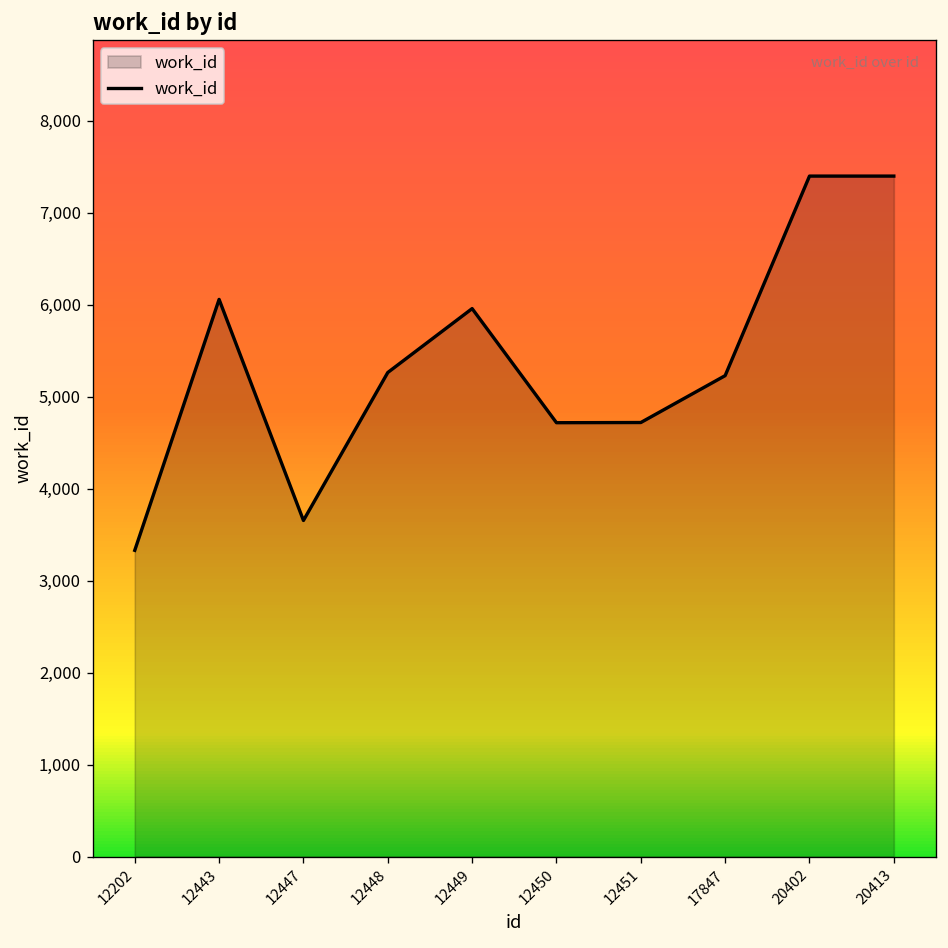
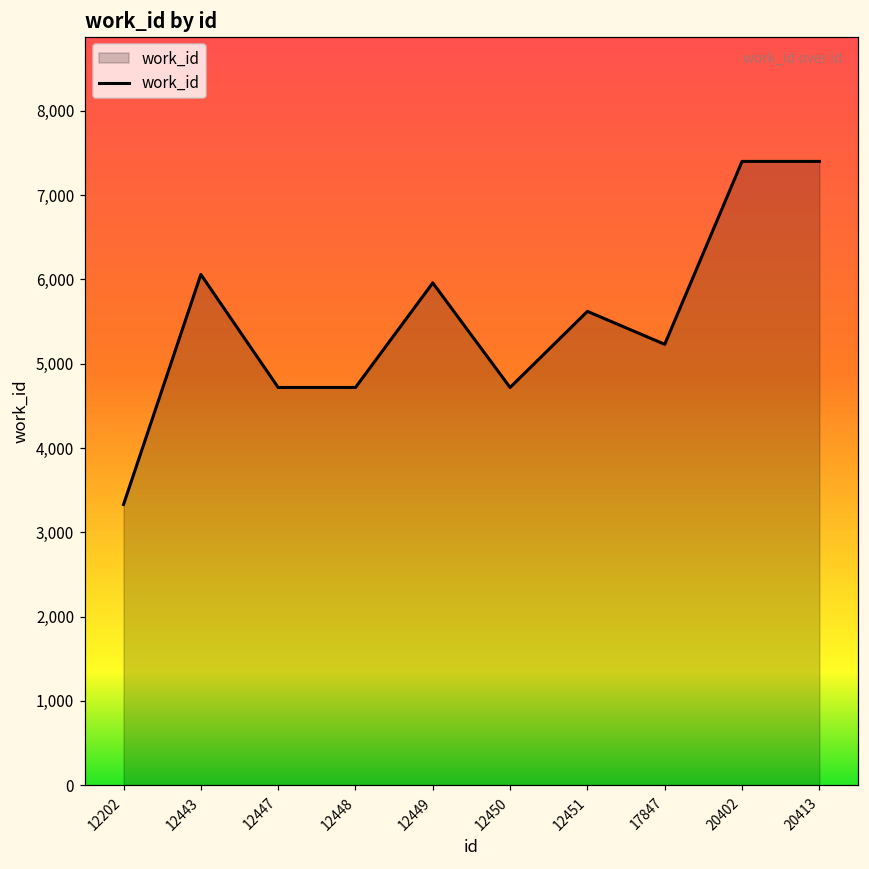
  {
    "12202": "3,300",
    "12443": "6,100",
-   "12447": "3,700",
-   "12448": "5,300",
+   "12447": "4,700",
+   "12448": "4,700",
    "12449": "6,000",
    "12450": "4,700",
-   "12451": "4,700",
+   "12451": "5,600",
    "17847": "5,200",
    "20402": "7,400",
    "20413": "7,400"
  }
